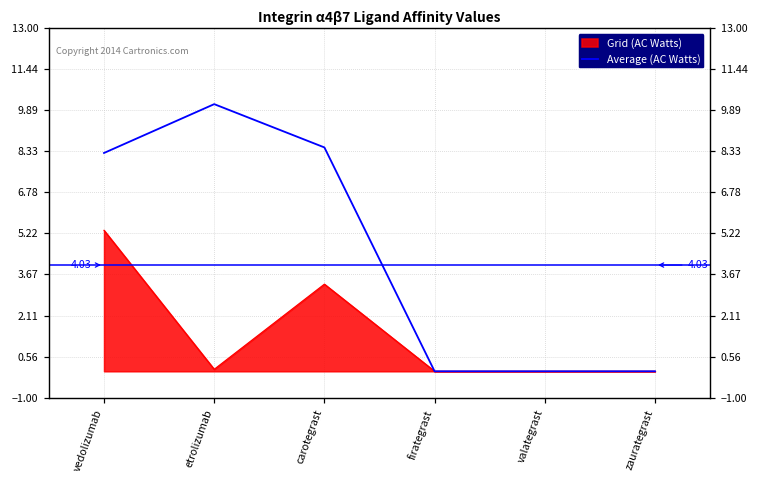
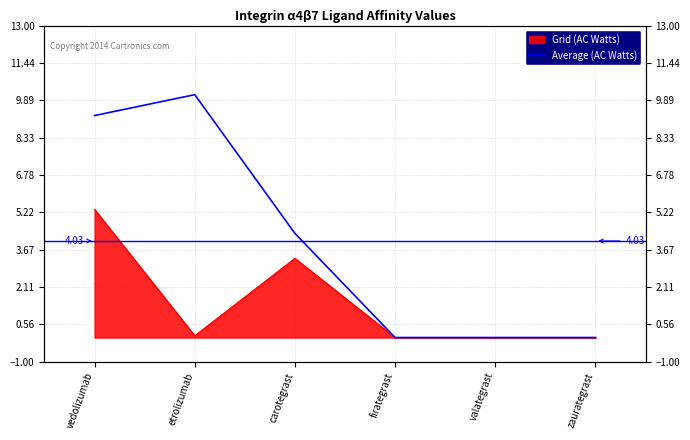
  {
    "Grid (AC Watts)": {
      "vedolizumab": 5.3,
      "etrolizumab": 0.1,
      "carotegrast": 3.3
    },
    "Average (AC Watts)": {
-     "vedolizumab": 8.3,
+     "vedolizumab": 9.3,
      "etrolizumab": 10.1,
-     "carotegrast": 8.5
+     "carotegrast": 4.3
    }
  }
